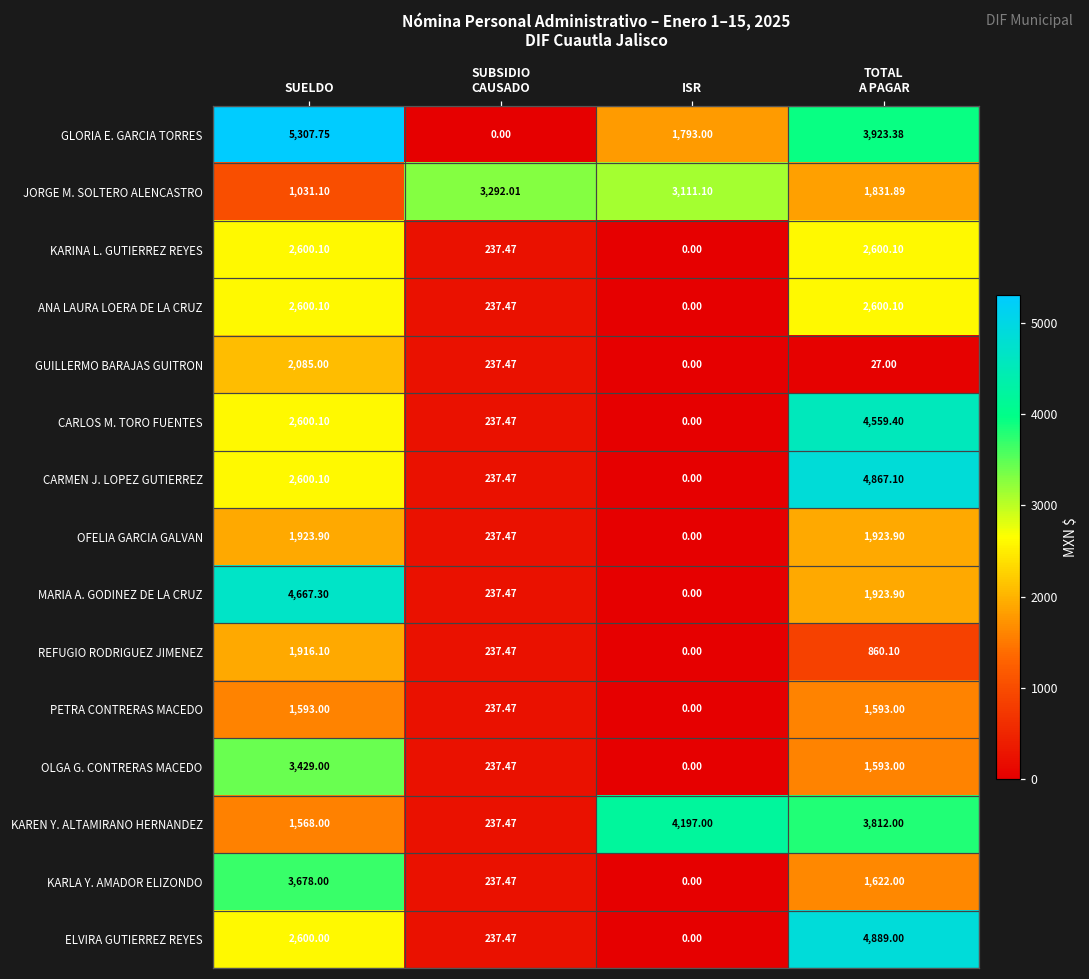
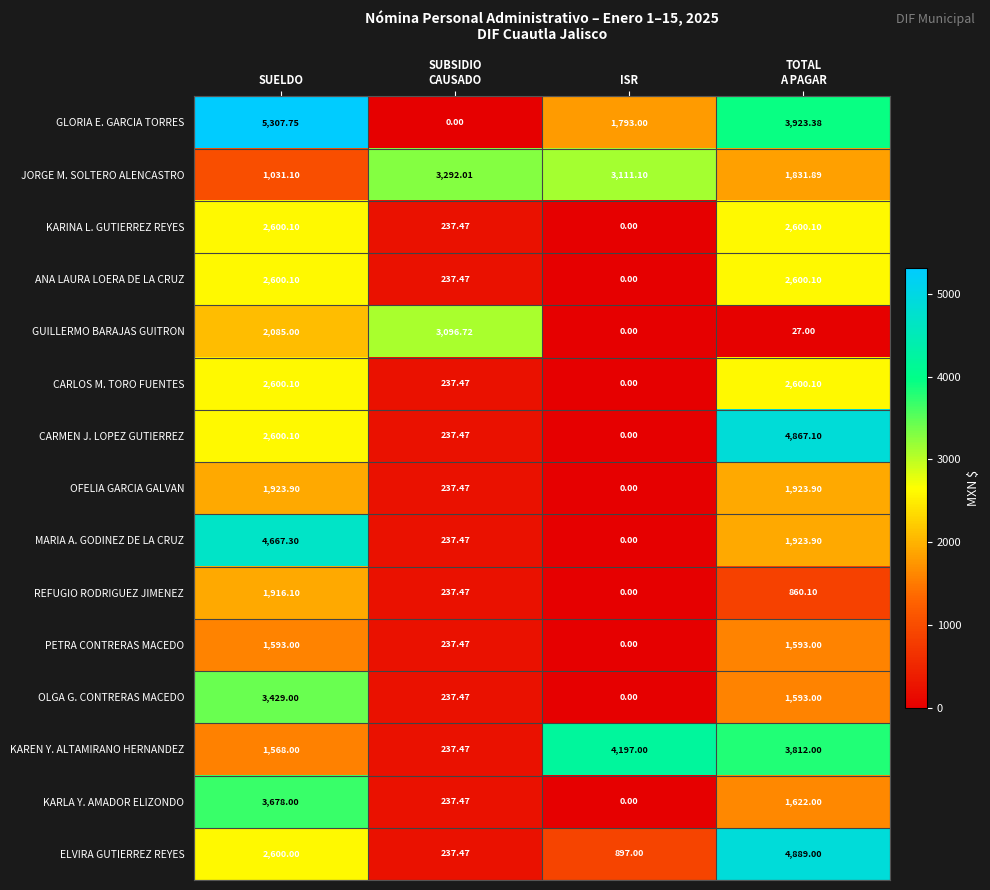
  {
    "GLORIA E. GARCIA TORRES": {
      "SUELDO": "5,307.75",
      "SUBSIDIO CAUSADO": "0.00",
      "ISR": "1,793.00",
      "TOTAL A PAGAR": "3,923.38"
    },
    "JORGE M. SOLTERO ALENCASTRO": {
      "SUELDO": "1,031.10",
      "SUBSIDIO CAUSADO": "3,292.01",
      "ISR": "3,111.10",
      "TOTAL A PAGAR": "1,831.89"
    },
    "KARINA L. GUTIERREZ REYES": {
      "SUELDO": "2,600.10",
      "SUBSIDIO CAUSADO": "237.47",
      "ISR": "0.00",
      "TOTAL A PAGAR": "2,600.10"
    },
    "ANA LAURA LOERA DE LA CRUZ": {
      "SUELDO": "2,600.10",
      "SUBSIDIO CAUSADO": "237.47",
      "ISR": "0.00",
      "TOTAL A PAGAR": "2,600.10"
    },
    "GUILLERMO BARAJAS GUITRON": {
      "SUELDO": "2,085.00",
-     "SUBSIDIO CAUSADO": "237.47",
+     "SUBSIDIO CAUSADO": "3,096.72",
      "ISR": "0.00",
      "TOTAL A PAGAR": "27.00"
    },
    "CARLOS M. TORO FUENTES": {
      "SUELDO": "2,600.10",
      "SUBSIDIO CAUSADO": "237.47",
      "ISR": "0.00",
-     "TOTAL A PAGAR": "4,559.40"
+     "TOTAL A PAGAR": "2,600.10"
    },
    "CARMEN J. LOPEZ GUTIERREZ": {
      "SUELDO": "2,600.10",
      "SUBSIDIO CAUSADO": "237.47",
      "ISR": "0.00",
      "TOTAL A PAGAR": "4,867.10"
    },
    "OFELIA GARCIA GALVAN": {
      "SUELDO": "1,923.90",
      "SUBSIDIO CAUSADO": "237.47",
      "ISR": "0.00",
      "TOTAL A PAGAR": "1,923.90"
    },
    "MARIA A. GODINEZ DE LA CRUZ": {
      "SUELDO": "4,667.30",
      "SUBSIDIO CAUSADO": "237.47",
      "ISR": "0.00",
      "TOTAL A PAGAR": "1,923.90"
    },
    "REFUGIO RODRIGUEZ JIMENEZ": {
      "SUELDO": "1,916.10",
      "SUBSIDIO CAUSADO": "237.47",
      "ISR": "0.00",
      "TOTAL A PAGAR": "860.10"
    },
    "PETRA CONTRERAS MACEDO": {
      "SUELDO": "1,593.00",
      "SUBSIDIO CAUSADO": "237.47",
      "ISR": "0.00",
      "TOTAL A PAGAR": "1,593.00"
    },
    "OLGA G. CONTRERAS MACEDO": {
      "SUELDO": "3,429.00",
      "SUBSIDIO CAUSADO": "237.47",
      "ISR": "0.00",
      "TOTAL A PAGAR": "1,593.00"
    },
    "KAREN Y. ALTAMIRANO HERNANDEZ": {
      "SUELDO": "1,568.00",
      "SUBSIDIO CAUSADO": "237.47",
      "ISR": "4,197.00",
      "TOTAL A PAGAR": "3,812.00"
    },
    "KARLA Y. AMADOR ELIZONDO": {
      "SUELDO": "3,678.00",
      "SUBSIDIO CAUSADO": "237.47",
      "ISR": "0.00",
      "TOTAL A PAGAR": "1,622.00"
    },
    "ELVIRA GUTIERREZ REYES": {
      "SUELDO": "2,600.00",
      "SUBSIDIO CAUSADO": "237.47",
-     "ISR": "0.00",
+     "ISR": "897.00",
      "TOTAL A PAGAR": "4,889.00"
    }
  }
